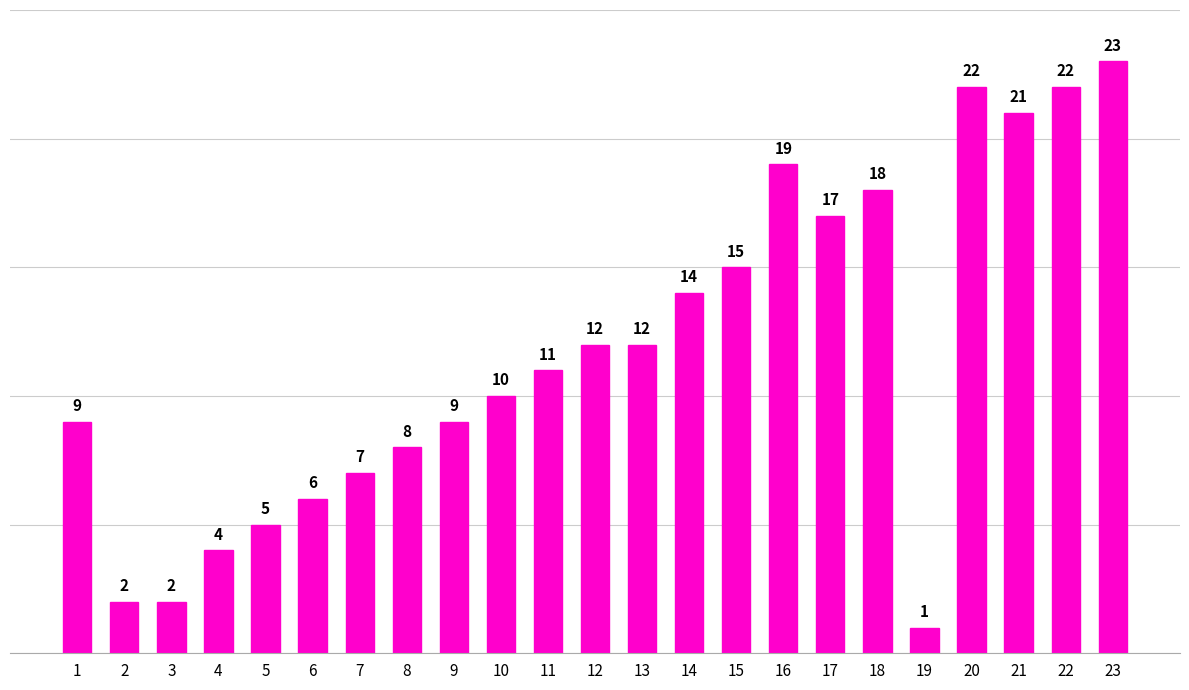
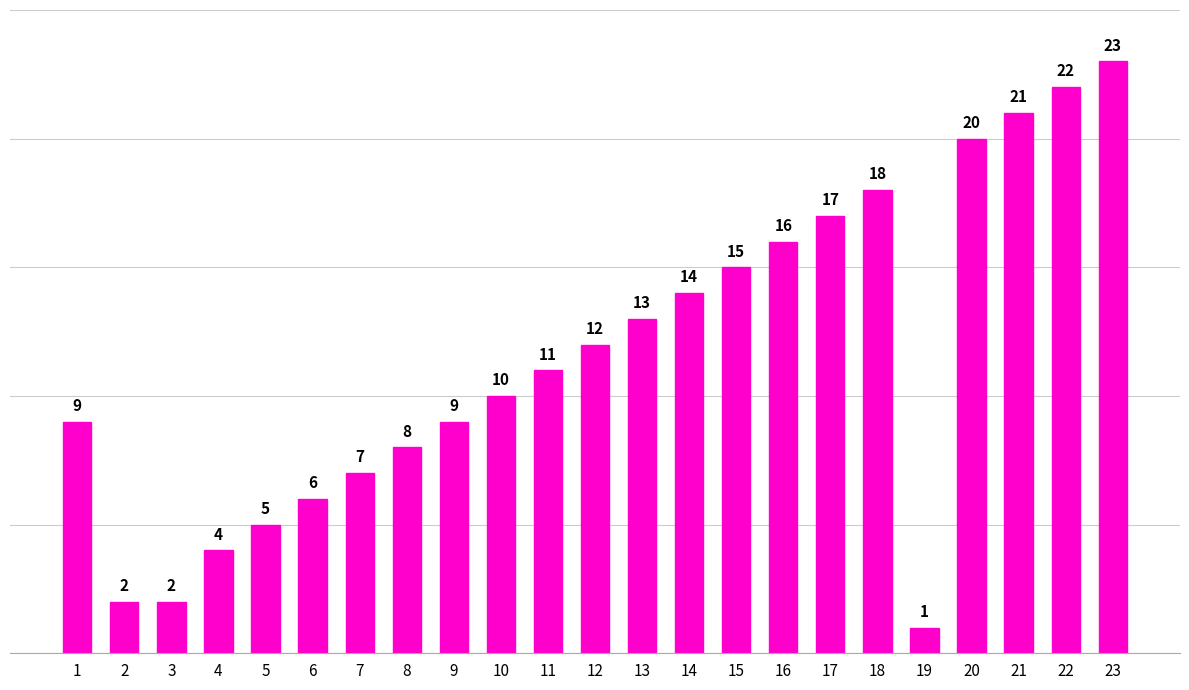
  {
    "1": 9,
    "2": 2,
    "3": 2,
    "4": 4,
    "5": 5,
    "6": 6,
    "7": 7,
    "8": 8,
    "9": 9,
    "10": 10,
    "11": 11,
    "12": 12,
-   "13": 12,
+   "13": 13,
    "14": 14,
    "15": 15,
-   "16": 19,
+   "16": 16,
    "17": 17,
    "18": 18,
    "19": 1,
-   "20": 22,
+   "20": 20,
    "21": 21,
    "22": 22,
    "23": 23
  }
